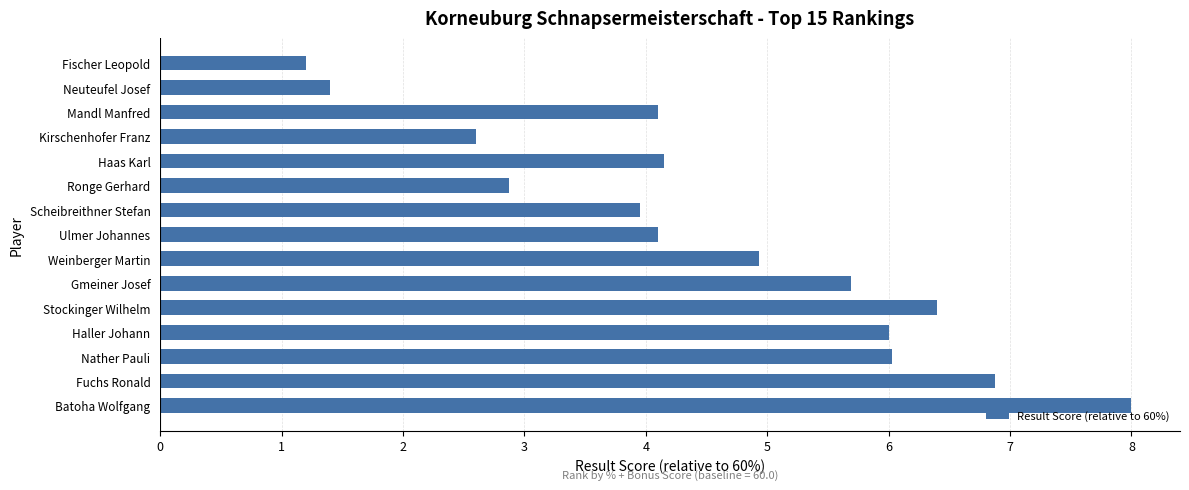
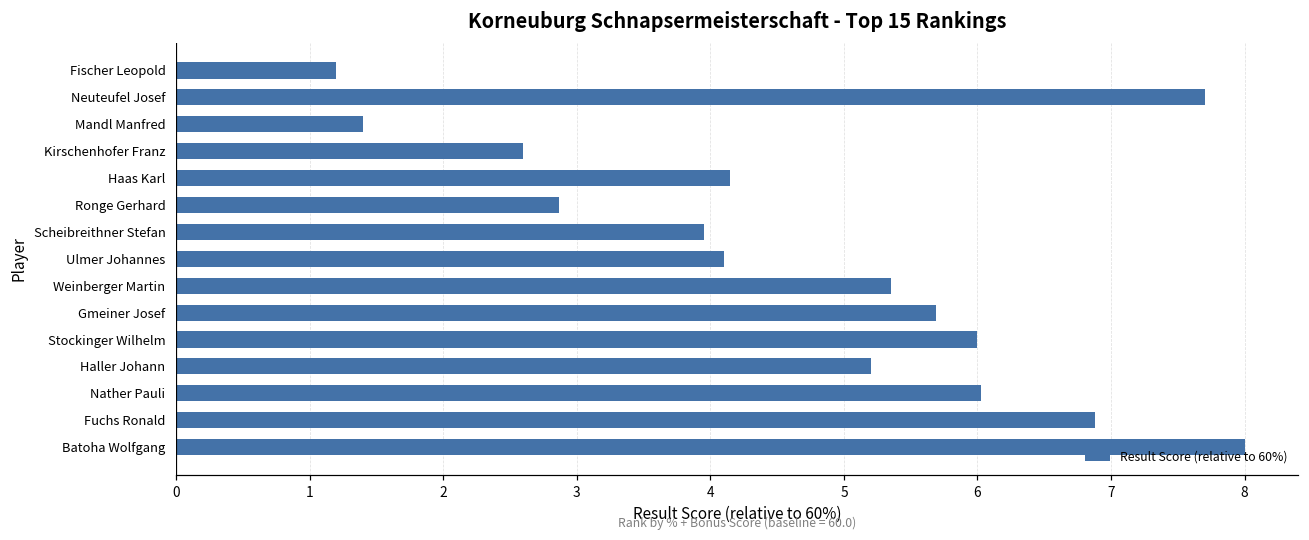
  {
    "Fischer Leopold": 1.20,
-   "Neuteufel Josef": 1.40,
-   "Mandl Manfred": 4.10,
+   "Neuteufel Josef": 7.70,
+   "Mandl Manfred": 1.40,
    "Kirschenhofer Franz": 2.60,
    "Haas Karl": 4.15,
    "Ronge Gerhard": 2.87,
    "Scheibreithner Stefan": 3.95,
    "Ulmer Johannes": 4.10,
-   "Weinberger Martin": 4.93,
+   "Weinberger Martin": 5.35,
    "Gmeiner Josef": 5.69,
-   "Stockinger Wilhelm": 6.40,
-   "Haller Johann": 6.00,
+   "Stockinger Wilhelm": 6.00,
+   "Haller Johann": 5.20,
    "Nather Pauli": 6.03,
    "Fuchs Ronald": 6.88,
    "Batoha Wolfgang": 8.00
  }
